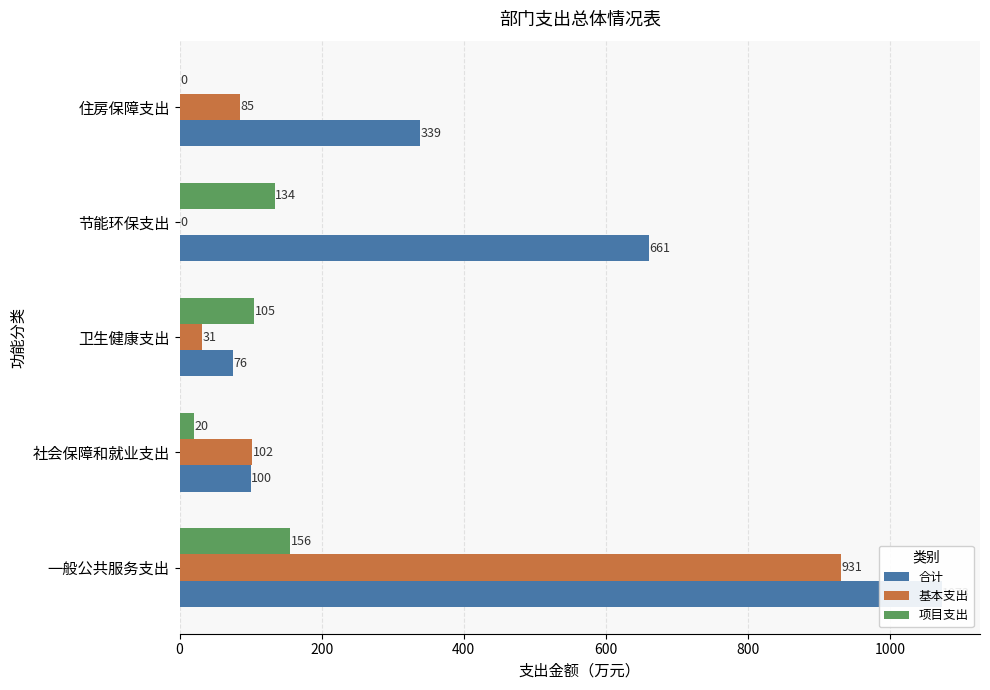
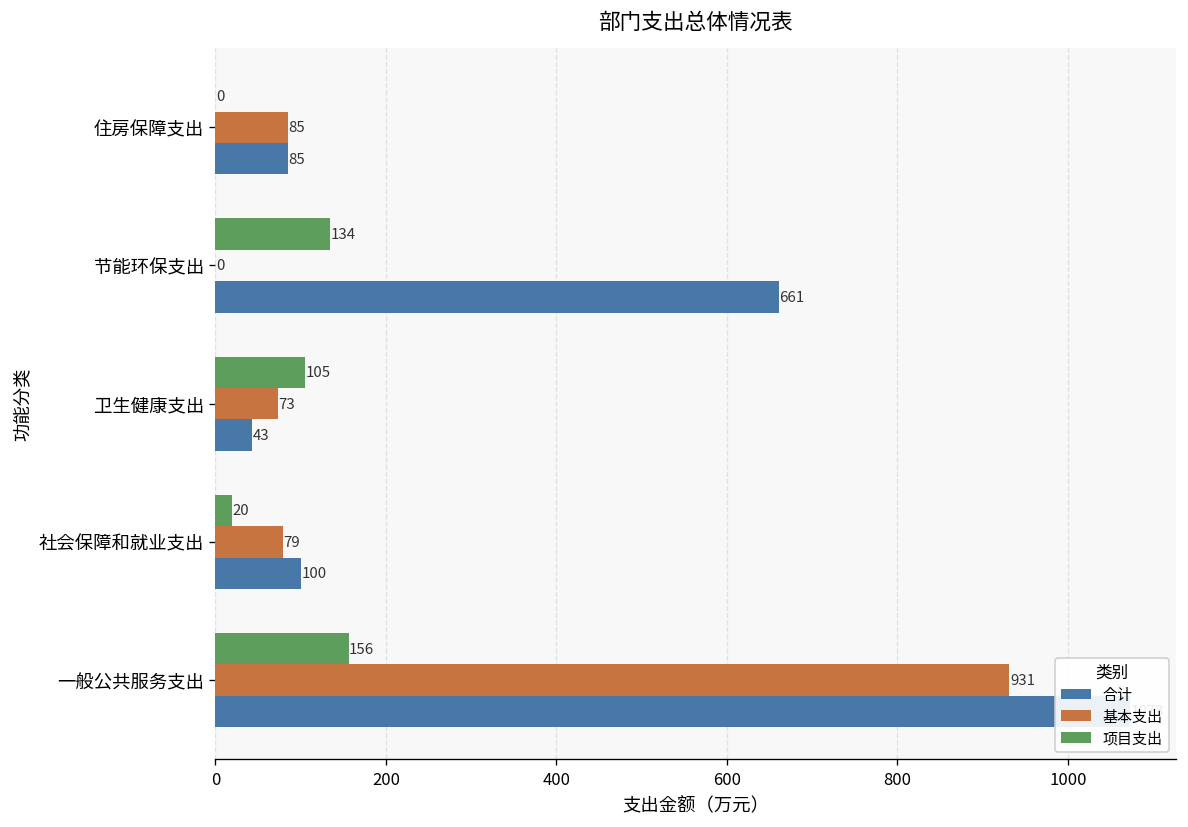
  {
    "合计": {
-     "住房保障支出": 339,
+     "住房保障支出": 85,
      "节能环保支出": 661,
-     "卫生健康支出": 76,
+     "卫生健康支出": 43,
      "社会保障和就业支出": 100
    },
    "基本支出": {
      "住房保障支出": 85,
      "节能环保支出": 0,
-     "卫生健康支出": 31,
-     "社会保障和就业支出": 102,
+     "卫生健康支出": 73,
+     "社会保障和就业支出": 79,
      "一般公共服务支出": 931
    },
    "项目支出": {
      "住房保障支出": 0,
      "节能环保支出": 134,
      "卫生健康支出": 105,
      "社会保障和就业支出": 20,
      "一般公共服务支出": 156
    }
  }
